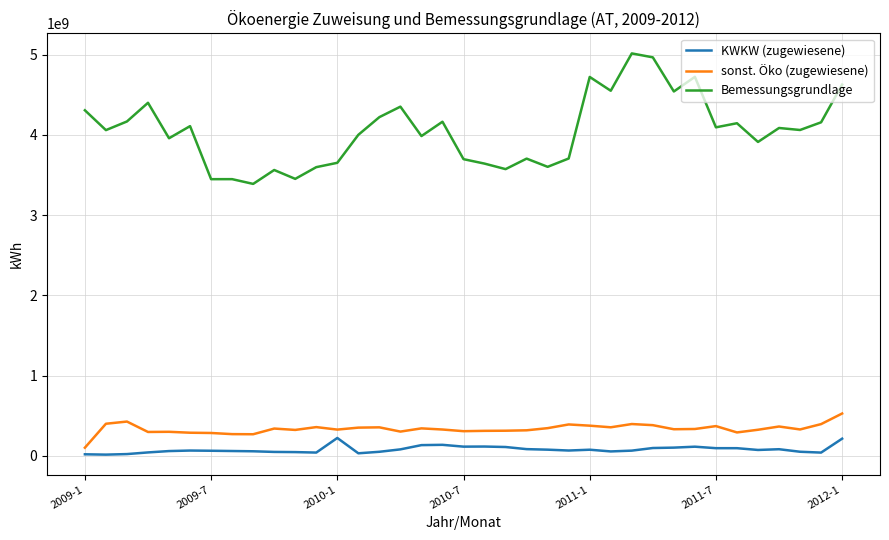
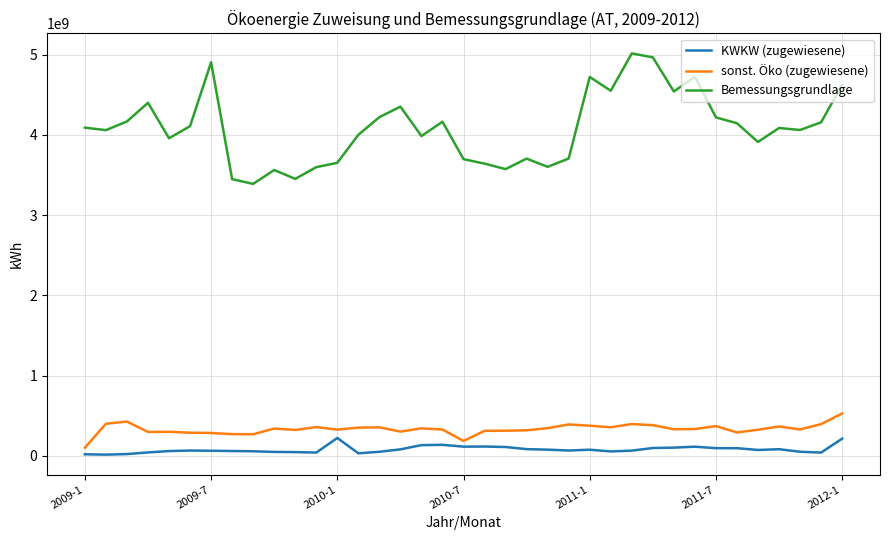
  {
    "KWKW (zugewiesene)": {
      "2009-1": 0,
      "2009-7": 100000000,
      "2010-1": 200000000,
      "2010-7": 100000000,
      "2011-1": 100000000,
      "2011-7": 100000000,
      "2012-1": 200000000
    },
    "sonst. Öko (zugewiesene)": {
      "2009-1": 100000000,
      "2009-7": 300000000,
      "2010-1": 300000000,
-     "2010-7": 300000000,
+     "2010-7": 200000000,
      "2011-1": 400000000,
      "2011-7": 400000000,
      "2012-1": 500000000
    },
    "Bemessungsgrundlage": {
-     "2009-1": 4300000000,
-     "2009-7": 3400000000,
+     "2009-1": 4100000000,
+     "2009-7": 4900000000,
      "2010-1": 3700000000,
      "2010-7": 3700000000,
      "2011-1": 4700000000,
-     "2011-7": 4100000000
+     "2011-7": 4200000000
    }
  }
